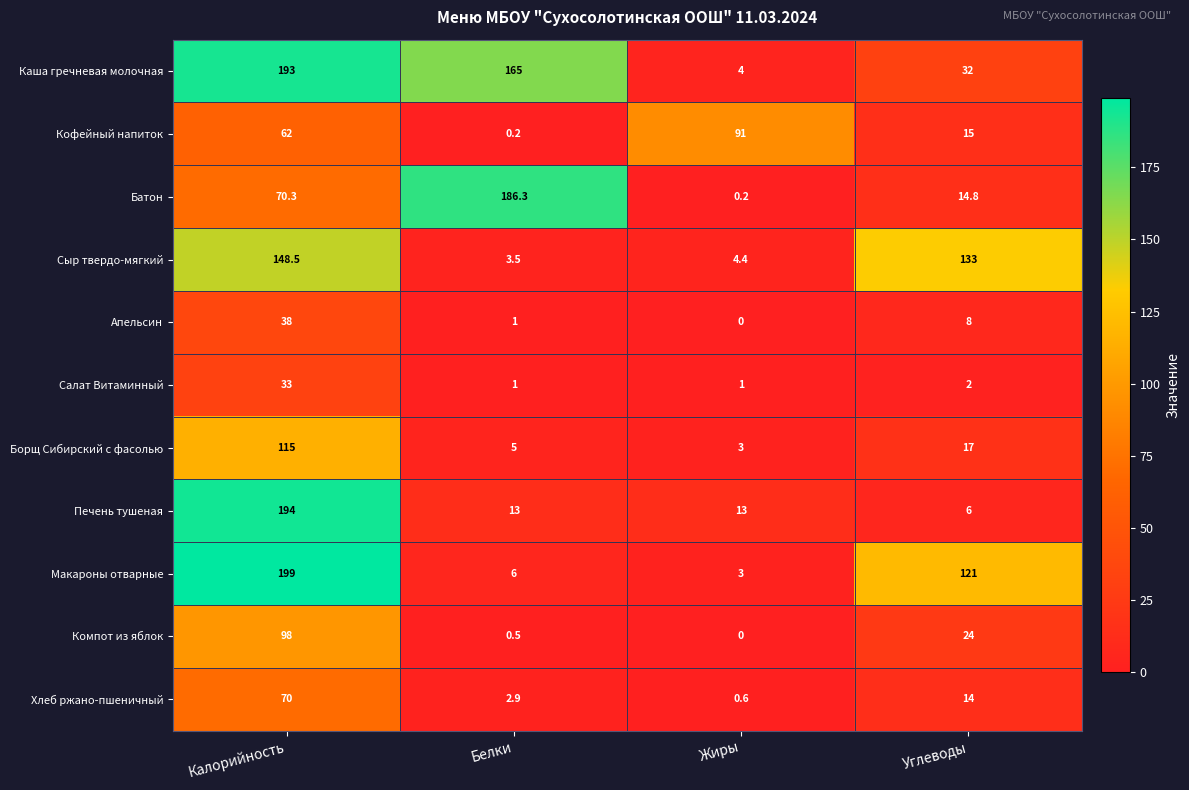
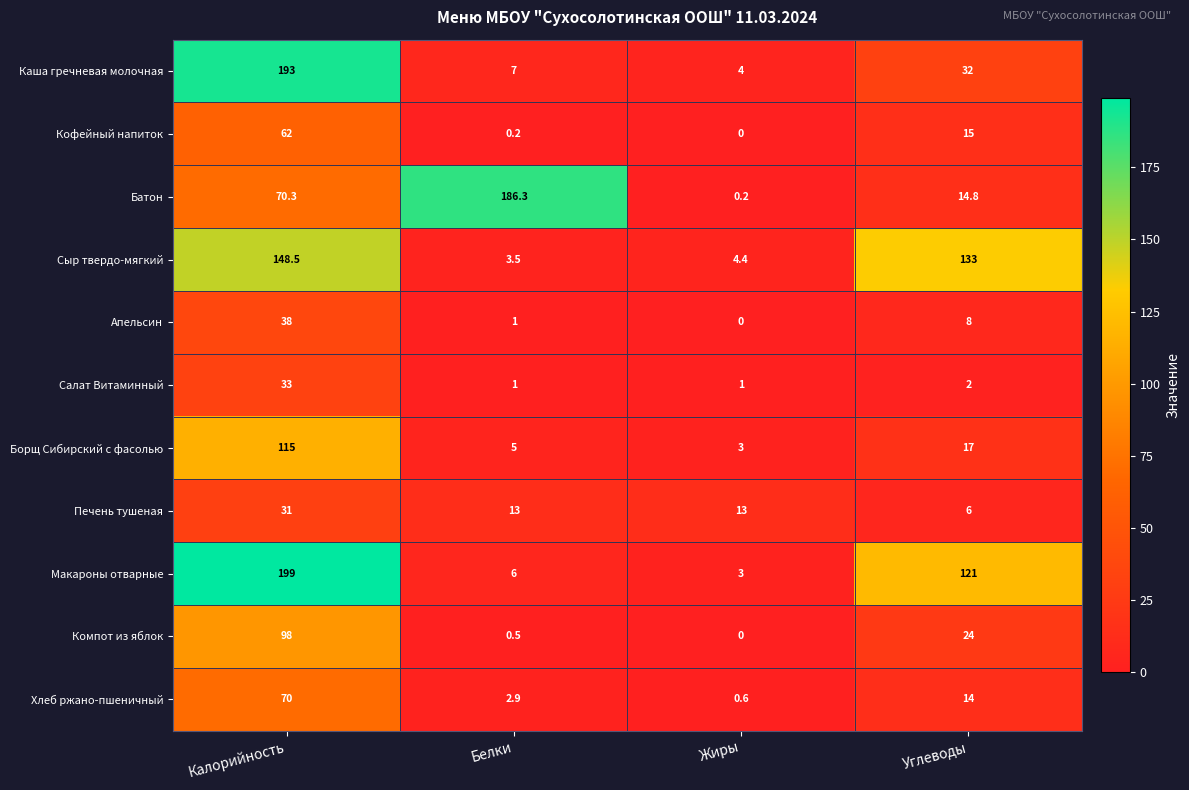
  {
    "Каша гречневая молочная": {
      "Калорийность": 193,
-     "Белки": 165,
+     "Белки": 7,
      "Жиры": 4,
      "Углеводы": 32
    },
    "Кофейный напиток": {
      "Калорийность": 62,
      "Белки": 0.2,
-     "Жиры": 91,
+     "Жиры": 0,
      "Углеводы": 15
    },
    "Батон": {
      "Калорийность": 70.3,
      "Белки": 186.3,
      "Жиры": 0.2,
      "Углеводы": 14.8
    },
    "Сыр твердо-мягкий": {
      "Калорийность": 148.5,
      "Белки": 3.5,
      "Жиры": 4.4,
      "Углеводы": 133
    },
    "Апельсин": {
      "Калорийность": 38,
      "Белки": 1,
      "Жиры": 0,
      "Углеводы": 8
    },
    "Салат Витаминный": {
      "Калорийность": 33,
      "Белки": 1,
      "Жиры": 1,
      "Углеводы": 2
    },
    "Борщ Сибирский с фасолью": {
      "Калорийность": 115,
      "Белки": 5,
      "Жиры": 3,
      "Углеводы": 17
    },
    "Печень тушеная": {
-     "Калорийность": 194,
+     "Калорийность": 31,
      "Белки": 13,
      "Жиры": 13,
      "Углеводы": 6
    },
    "Макароны отварные": {
      "Калорийность": 199,
      "Белки": 6,
      "Жиры": 3,
      "Углеводы": 121
    },
    "Компот из яблок": {
      "Калорийность": 98,
      "Белки": 0.5,
      "Жиры": 0,
      "Углеводы": 24
    },
    "Хлеб ржано-пшеничный": {
      "Калорийность": 70,
      "Белки": 2.9,
      "Жиры": 0.6,
      "Углеводы": 14
    }
  }
